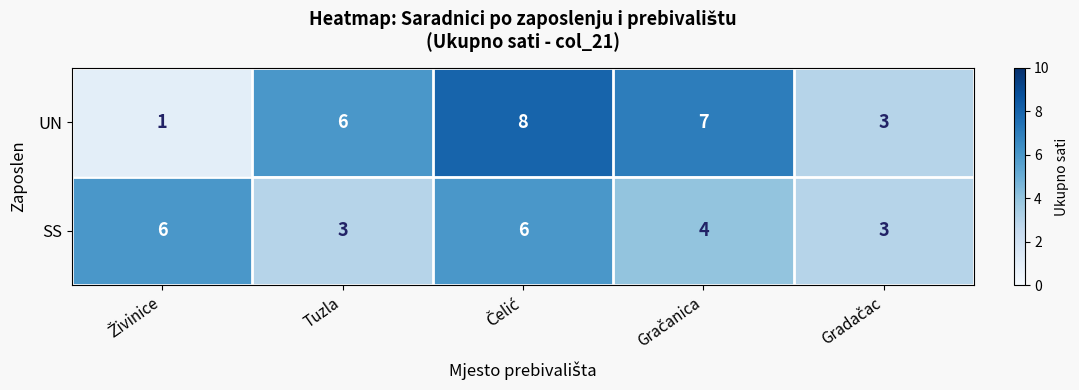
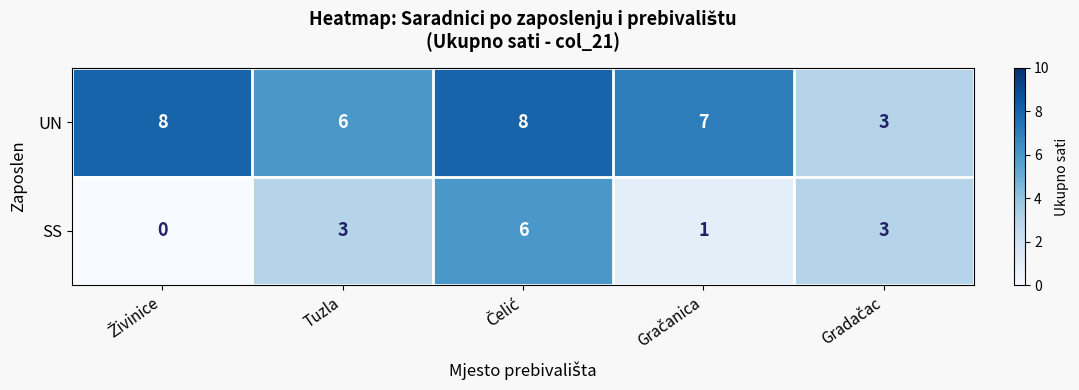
  {
    "UN": {
-     "Živinice": 1,
+     "Živinice": 8,
      "Tuzla": 6,
      "Čelić": 8,
      "Gračanica": 7,
      "Gradačac": 3
    },
    "SS": {
-     "Živinice": 6,
+     "Živinice": 0,
      "Tuzla": 3,
      "Čelić": 6,
-     "Gračanica": 4,
+     "Gračanica": 1,
      "Gradačac": 3
    }
  }
